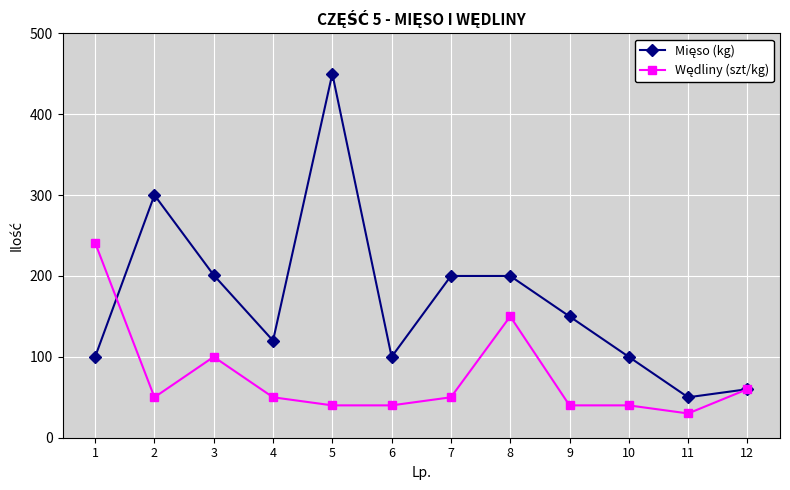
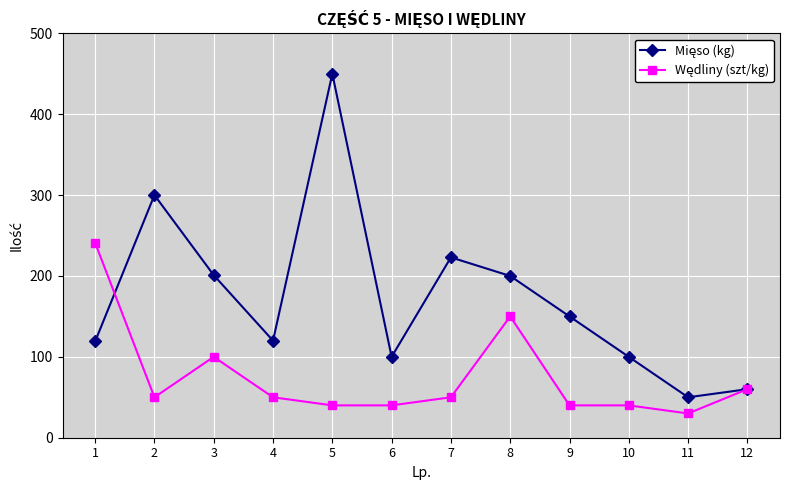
  {
    "Mięso (kg)": {
-     "1": 100,
+     "1": 120,
      "2": 300,
      "3": 200,
      "4": 120,
      "5": 450,
      "6": 100,
-     "7": 200,
+     "7": 220,
      "8": 200,
      "9": 150,
      "10": 100,
      "11": 50
    },
    "Wędliny (szt/kg)": {
      "1": 240,
      "2": 50,
      "3": 100,
      "4": 50,
      "5": 40,
      "6": 40,
      "7": 50,
      "8": 150,
      "9": 40,
      "10": 40,
      "11": 30
    }
  }
